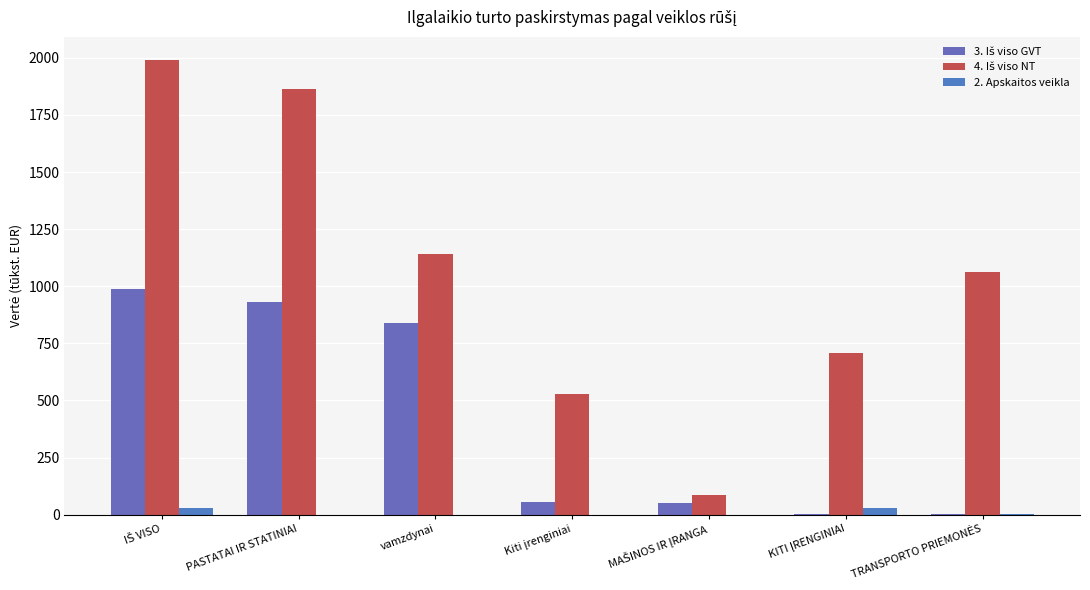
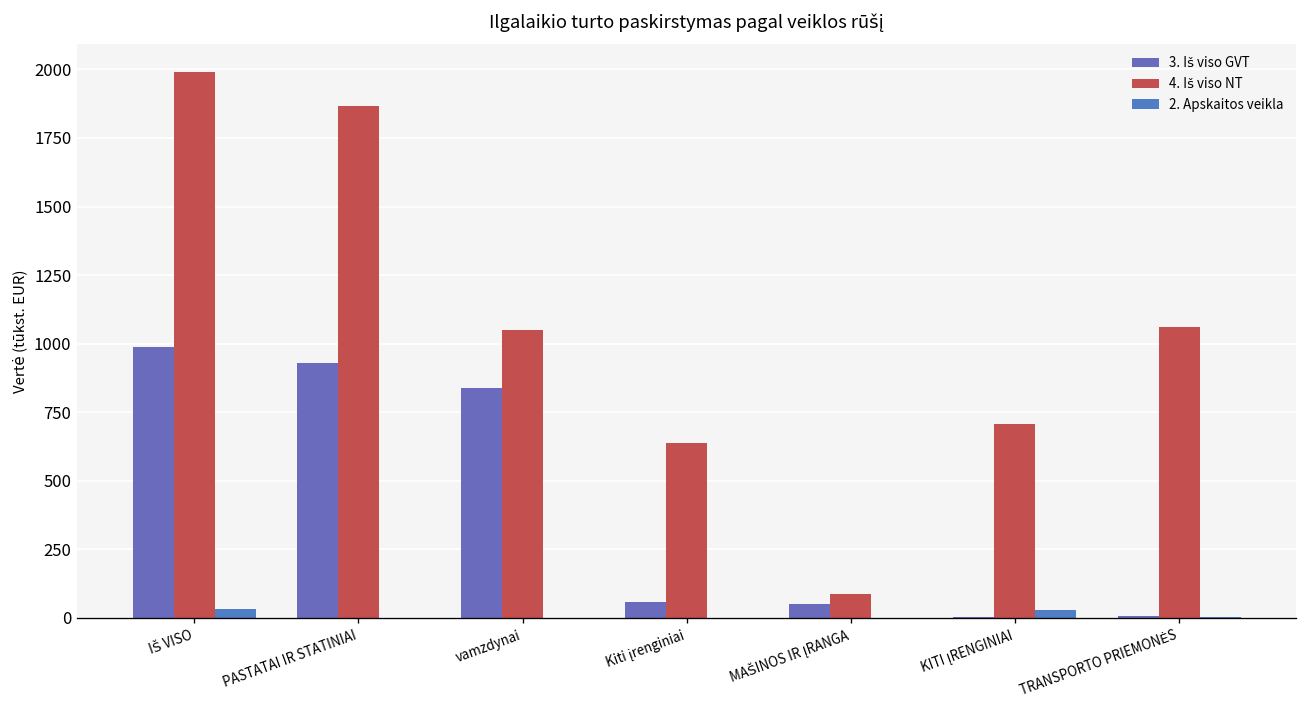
  {
    "4. Iš viso NT": {
      "IŠ VISO": 1990,
      "PASTATAI IR STATINIAI": 1870,
-     "vamzdynai": 1140,
-     "Kiti įrenginiai": 530,
+     "vamzdynai": 1050,
+     "Kiti įrenginiai": 640,
      "MAŠINOS IR ĮRANGA": 90,
      "KITI ĮRENGINIAI": 710,
      "TRANSPORTO PRIEMONĖS": 1060
    }
  }
